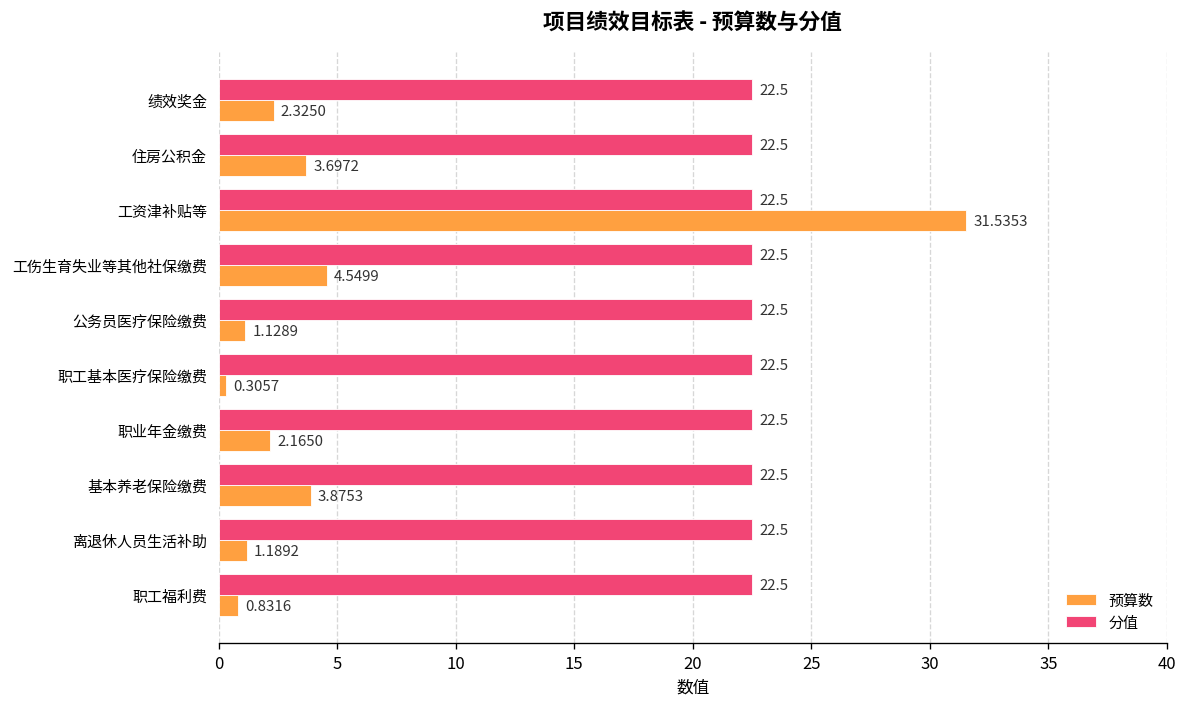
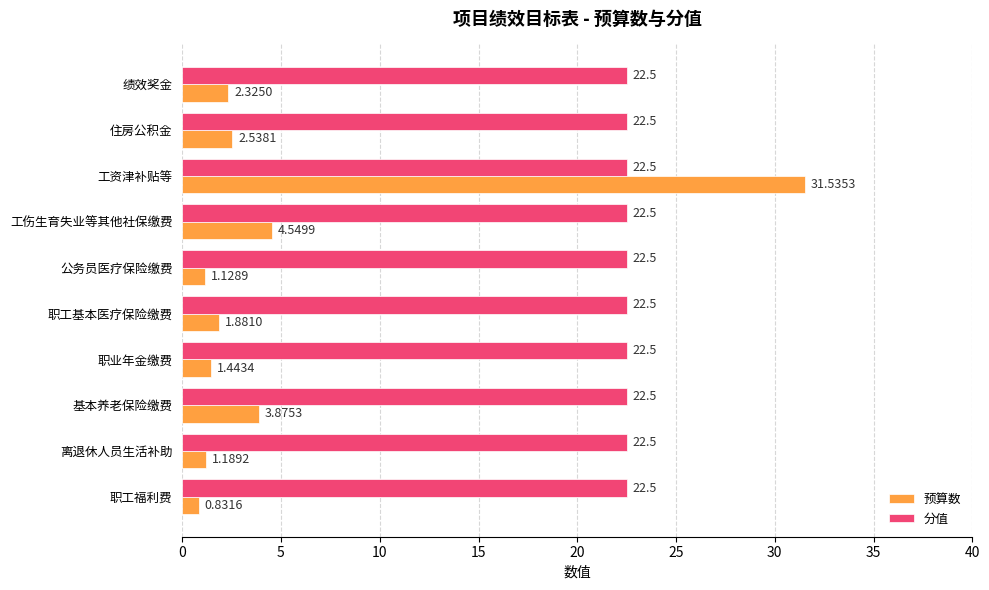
  {
    "预算数": {
      "绩效奖金": 2.3250,
-     "住房公积金": 3.6972,
+     "住房公积金": 2.5381,
      "工资津补贴等": 31.5353,
      "工伤生育失业等其他社保缴费": 4.5499,
      "公务员医疗保险缴费": 1.1289,
-     "职工基本医疗保险缴费": 0.3057,
-     "职业年金缴费": 2.1650,
+     "职工基本医疗保险缴费": 1.8810,
+     "职业年金缴费": 1.4434,
      "基本养老保险缴费": 3.8753,
      "离退休人员生活补助": 1.1892,
      "职工福利费": 0.8316
    },
    "分值": {
      "绩效奖金": 22.5,
      "住房公积金": 22.5,
      "工资津补贴等": 22.5,
      "工伤生育失业等其他社保缴费": 22.5,
      "公务员医疗保险缴费": 22.5,
      "职工基本医疗保险缴费": 22.5,
      "职业年金缴费": 22.5,
      "基本养老保险缴费": 22.5,
      "离退休人员生活补助": 22.5,
      "职工福利费": 22.5
    }
  }
